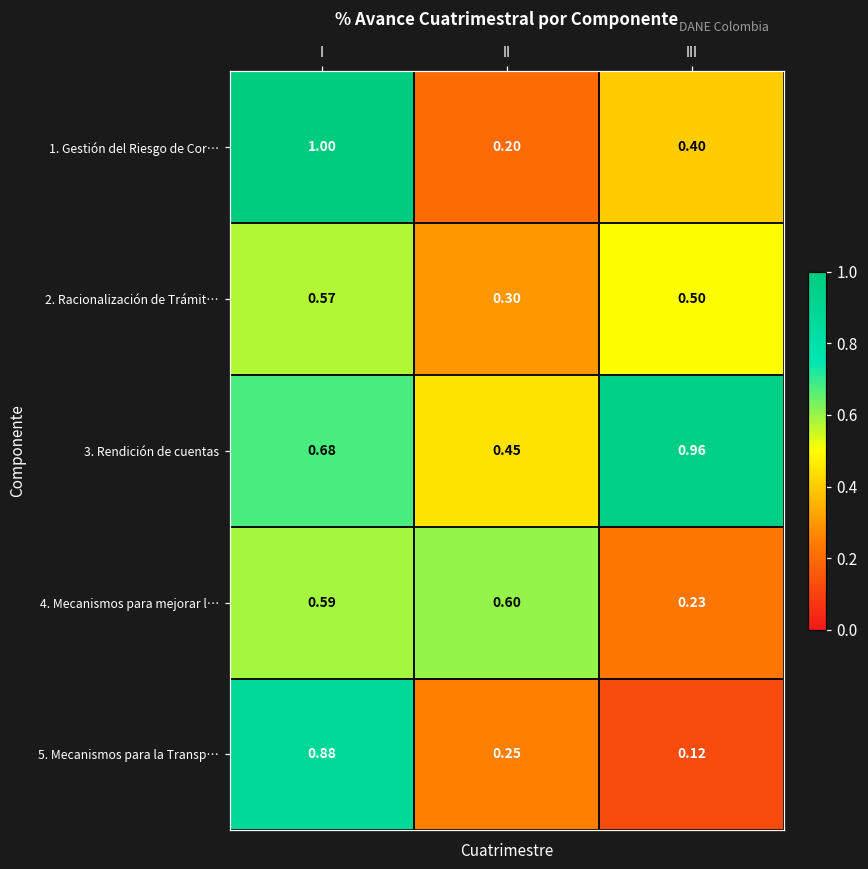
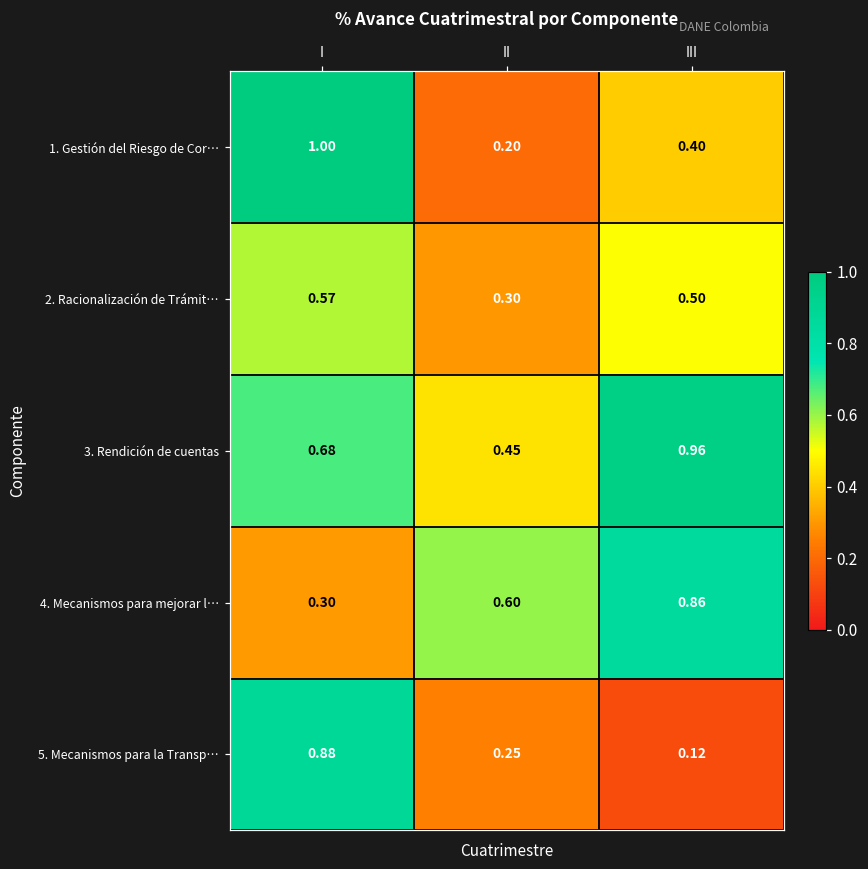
  {
    "1. Gestión del Riesgo de Cor…": {
      "I": 1.00,
      "II": 0.20,
      "III": 0.40
    },
    "2. Racionalización de Trámit…": {
      "I": 0.57,
      "II": 0.30,
      "III": 0.50
    },
    "3. Rendición de cuentas": {
      "I": 0.68,
      "II": 0.45,
      "III": 0.96
    },
    "4. Mecanismos para mejorar l…": {
-     "I": 0.59,
+     "I": 0.30,
      "II": 0.60,
-     "III": 0.23
+     "III": 0.86
    },
    "5. Mecanismos para la Transp…": {
      "I": 0.88,
      "II": 0.25,
      "III": 0.12
    }
  }
